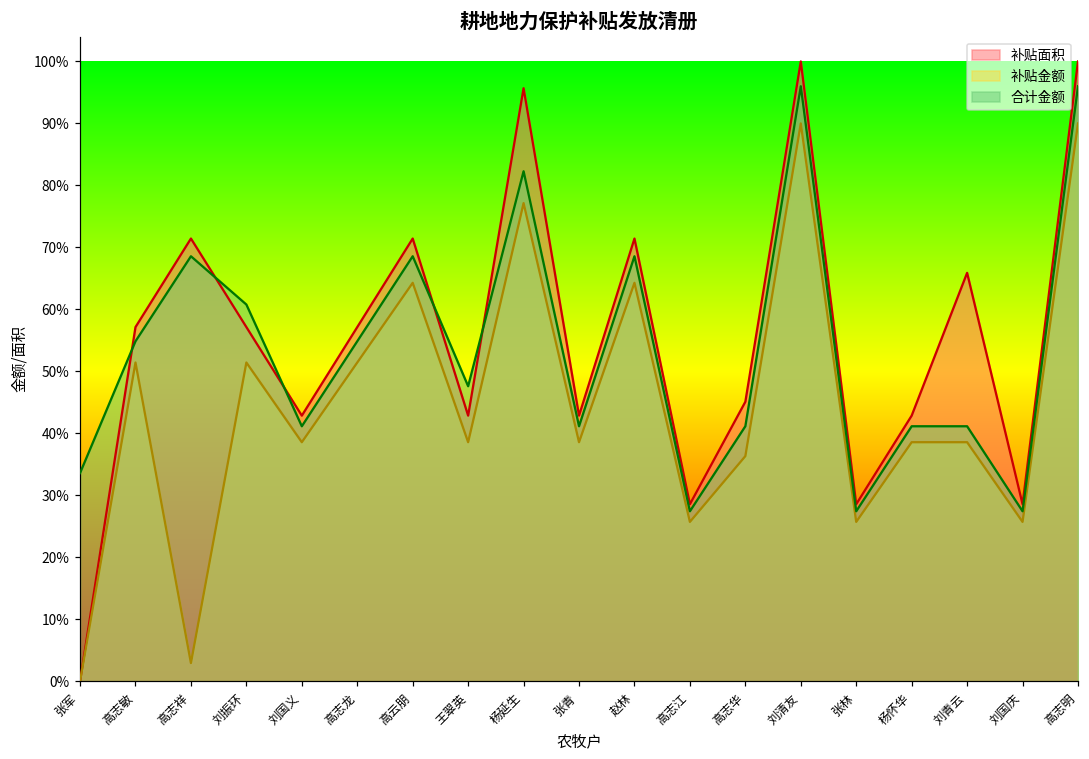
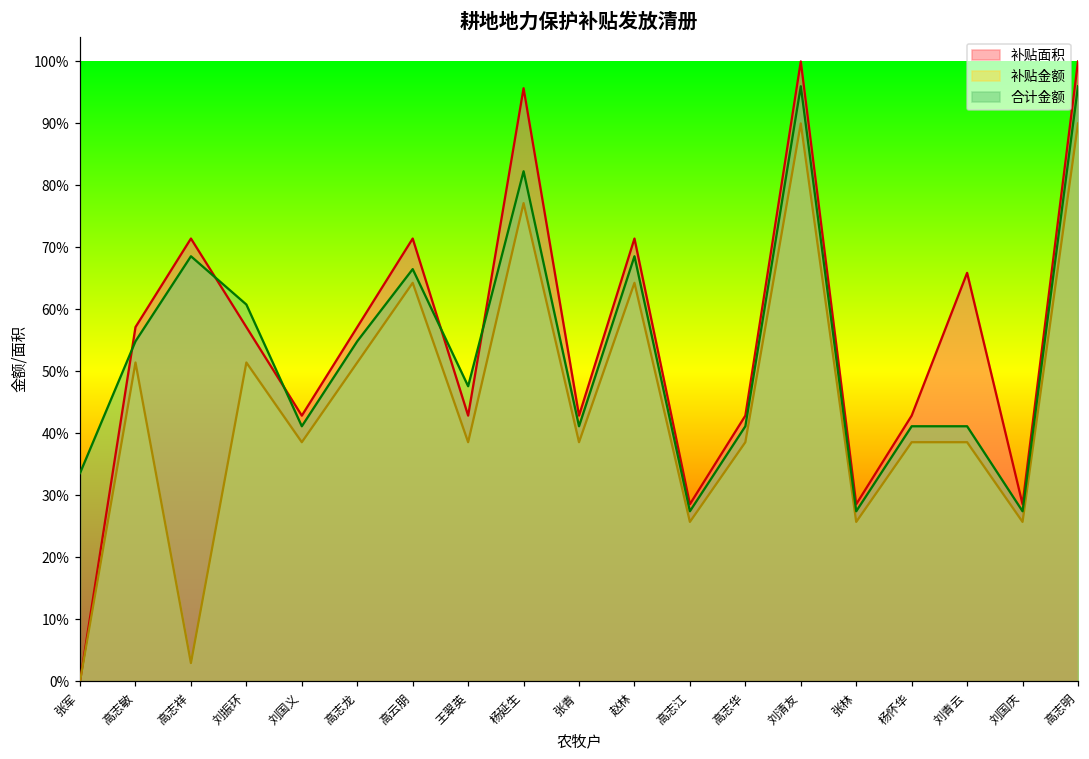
  {
    "补贴面积": {
      "高志敏": "57%",
      "高志祥": "71%",
      "刘振环": "57%",
      "刘国义": "43%",
      "高志龙": "57%",
      "高云朋": "71%",
      "王翠英": "43%",
      "杨延生": "96%",
      "张青": "43%",
      "赵林": "71%",
      "高志江": "29%",
-     "高志华": "45%",
+     "高志华": "43%",
      "刘清友": "100%",
      "张林": "29%",
      "杨怀华": "43%",
      "刘青云": "66%",
      "刘国庆": "29%",
      "高志明": "100%"
    },
    "补贴金额": {
      "高志敏": "51%",
      "高志祥": "3%",
      "刘振环": "51%",
      "刘国义": "39%",
      "高志龙": "51%",
      "高云朋": "64%",
      "王翠英": "39%",
      "杨延生": "77%",
      "张青": "39%",
      "赵林": "64%",
      "高志江": "26%",
-     "高志华": "36%",
+     "高志华": "39%",
      "刘清友": "90%",
      "张林": "26%",
      "杨怀华": "39%",
      "刘青云": "39%",
      "刘国庆": "26%",
      "高志明": "90%"
    },
    "合计金额": {
      "张军": "34%",
      "高志敏": "55%",
      "高志祥": "69%",
      "刘振环": "61%",
      "刘国义": "41%",
      "高志龙": "55%",
-     "高云朋": "69%",
+     "高云朋": "66%",
      "王翠英": "48%",
      "杨延生": "82%",
      "张青": "41%",
      "赵林": "69%",
      "高志江": "27%",
      "高志华": "41%",
      "刘清友": "96%",
      "张林": "27%",
      "杨怀华": "41%",
      "刘青云": "41%",
      "刘国庆": "27%",
      "高志明": "96%"
    }
  }
